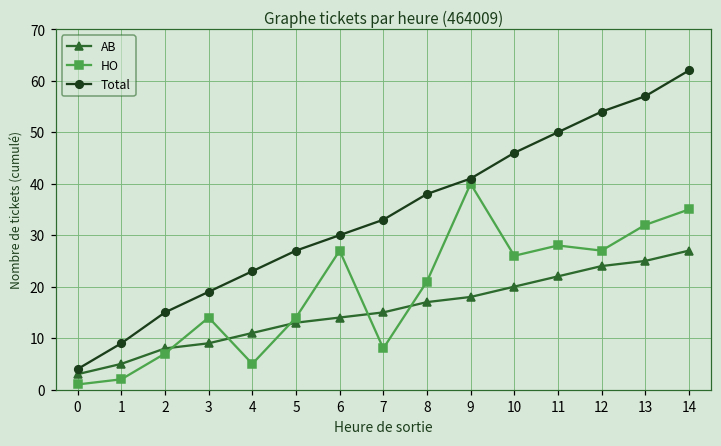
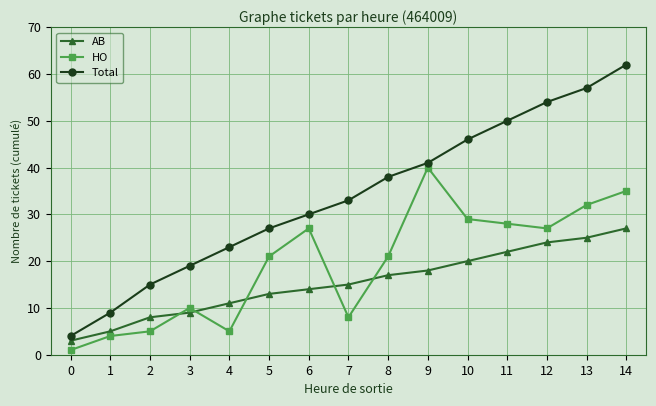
  {
    "HO": {
      "0": 1,
-     "1": 2,
-     "2": 7,
-     "3": 14,
+     "1": 4,
+     "2": 5,
+     "3": 10,
      "4": 5,
-     "5": 14,
+     "5": 21,
      "6": 27,
      "7": 8,
      "8": 21,
      "9": 40,
-     "10": 26,
+     "10": 29,
      "11": 28,
      "12": 27,
      "13": 32,
      "14": 35
    }
  }
